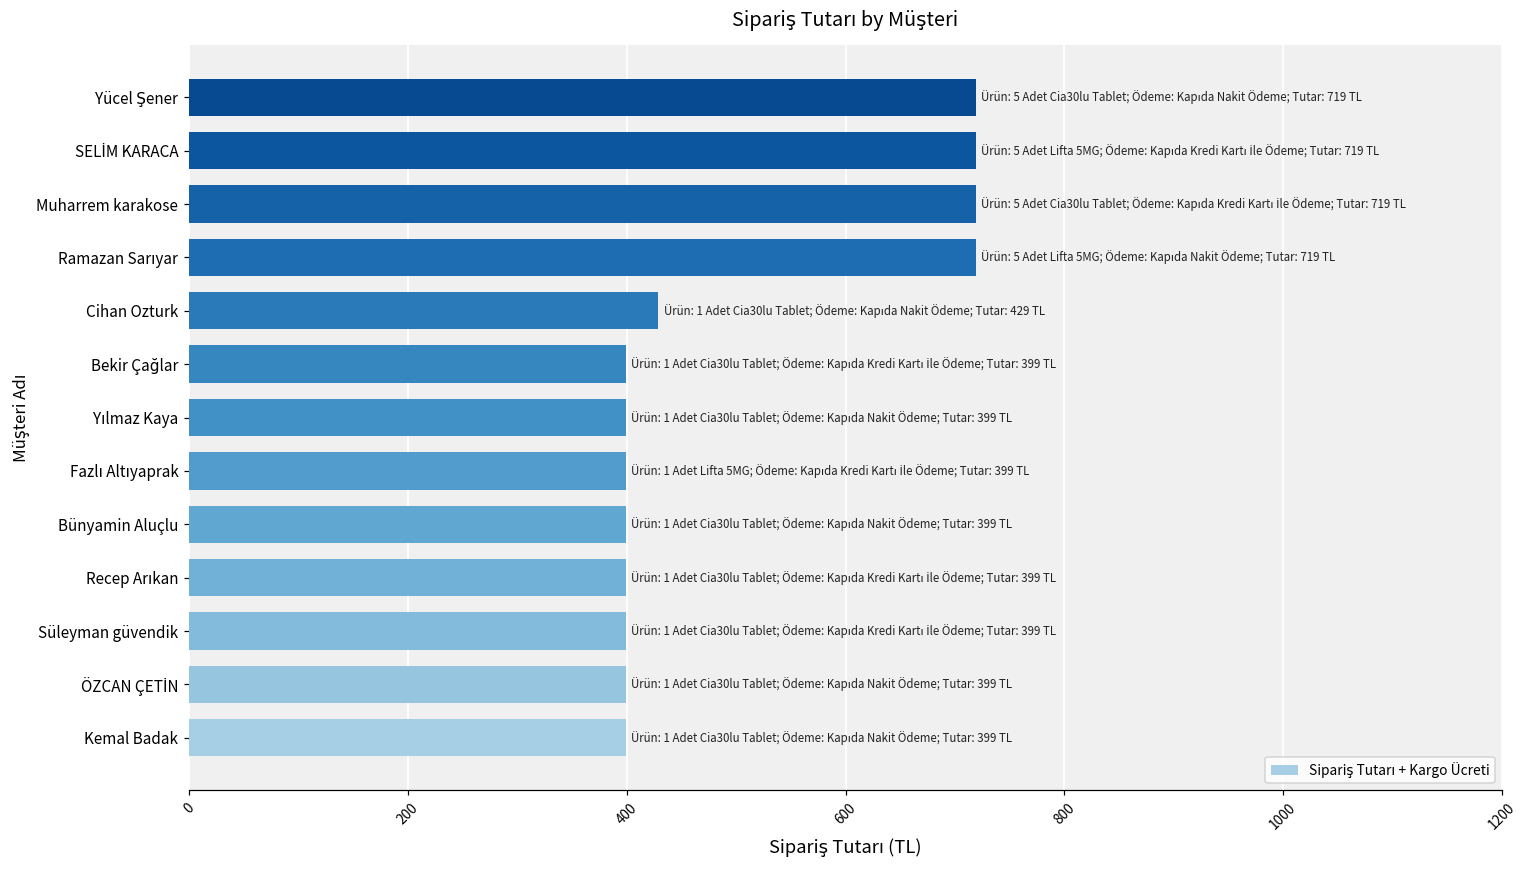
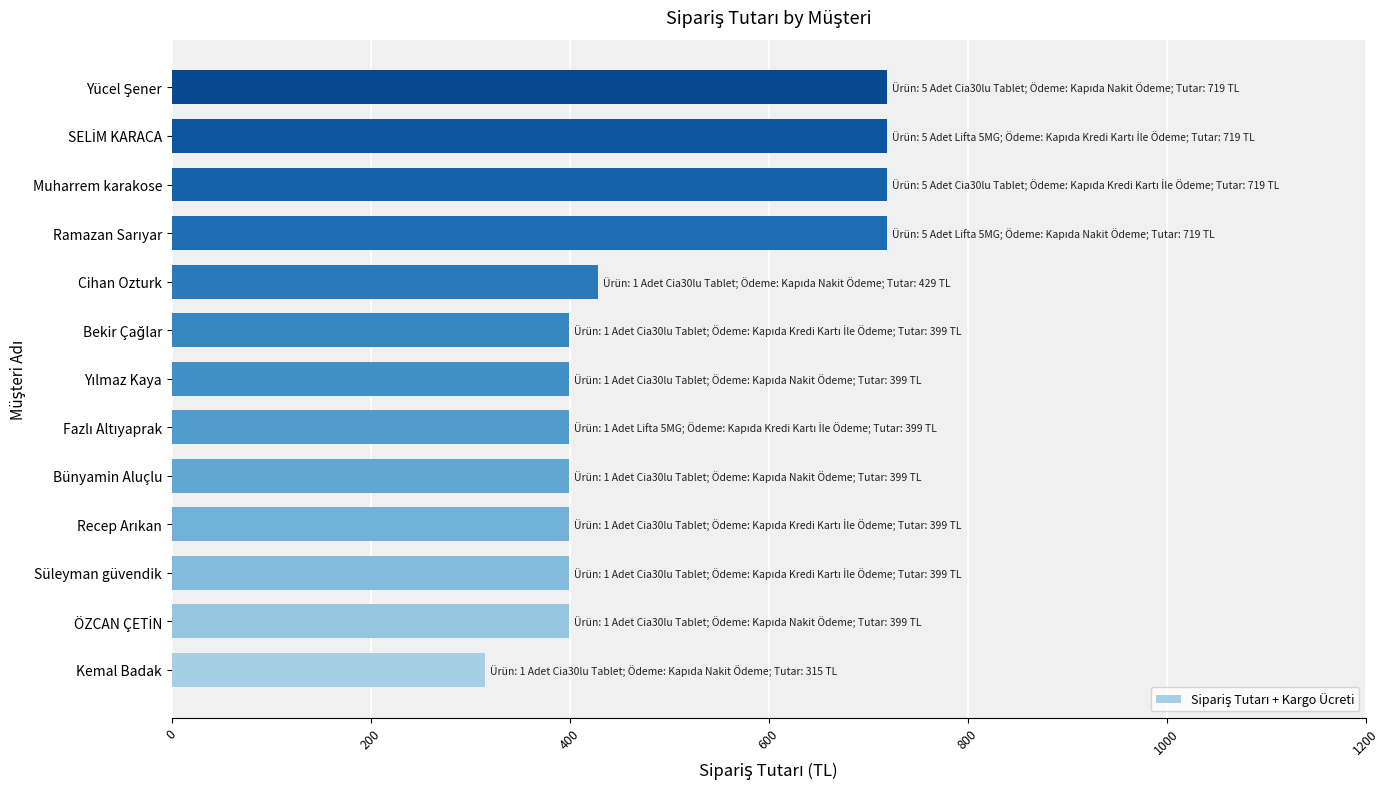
  {
    "Yücel Şener": 719,
    "SELİM KARACA": 719,
    "Muharrem karakose": 719,
    "Ramazan Sarıyar": 719,
    "Cihan Ozturk": 429,
    "Bekir Çağlar": 399,
    "Yılmaz Kaya": 399,
    "Fazlı Altıyaprak": 399,
    "Bünyamin Aluçlu": 399,
    "Recep Arıkan": 399,
    "Süleyman güvendik": 399,
    "ÖZCAN ÇETİN": 399,
-   "Kemal Badak": 399
+   "Kemal Badak": 315
  }
